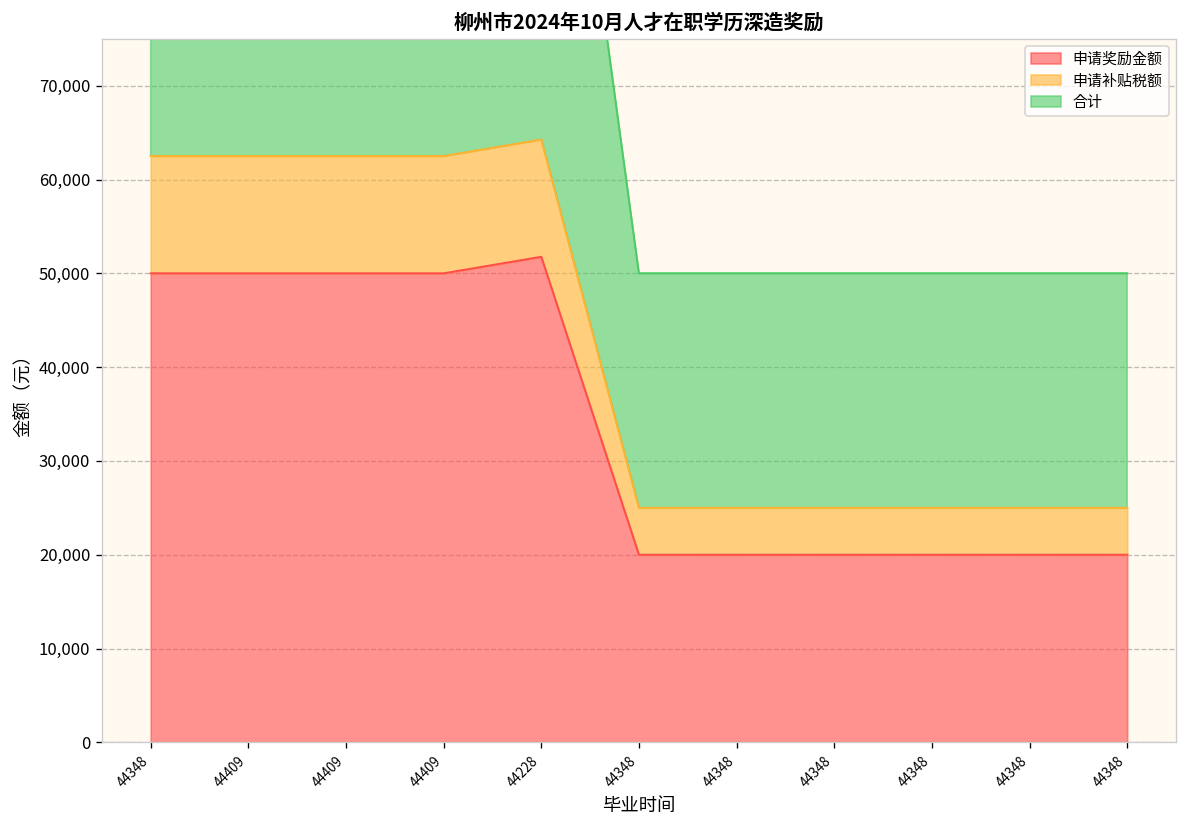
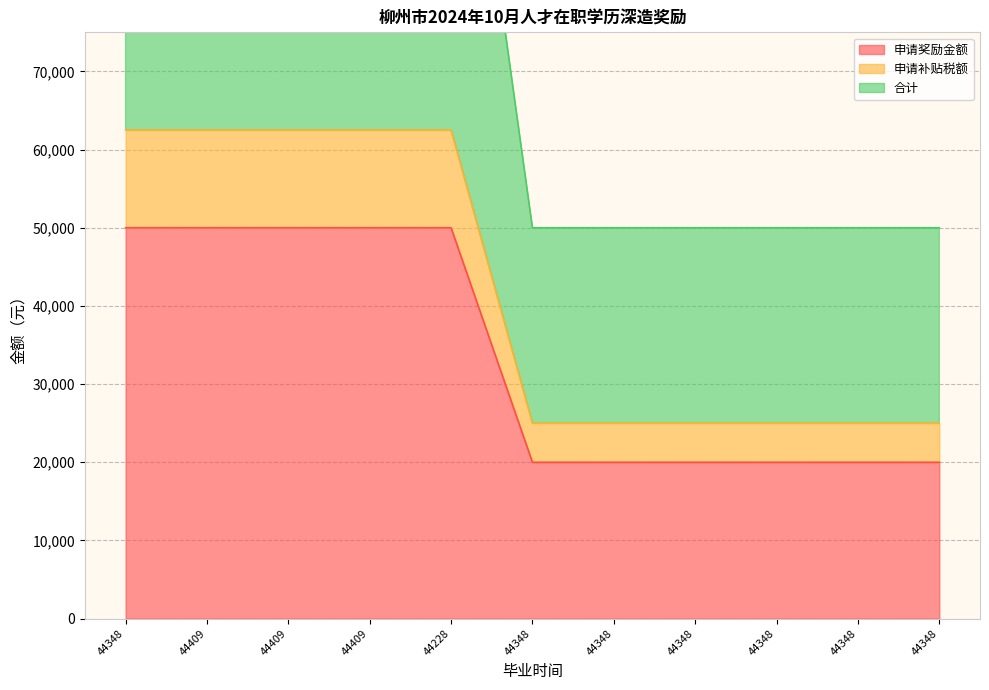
  {
    "申请奖励金额": {
-     "44228": "52,000"
+     "44228": "50,000"
    }
  }
